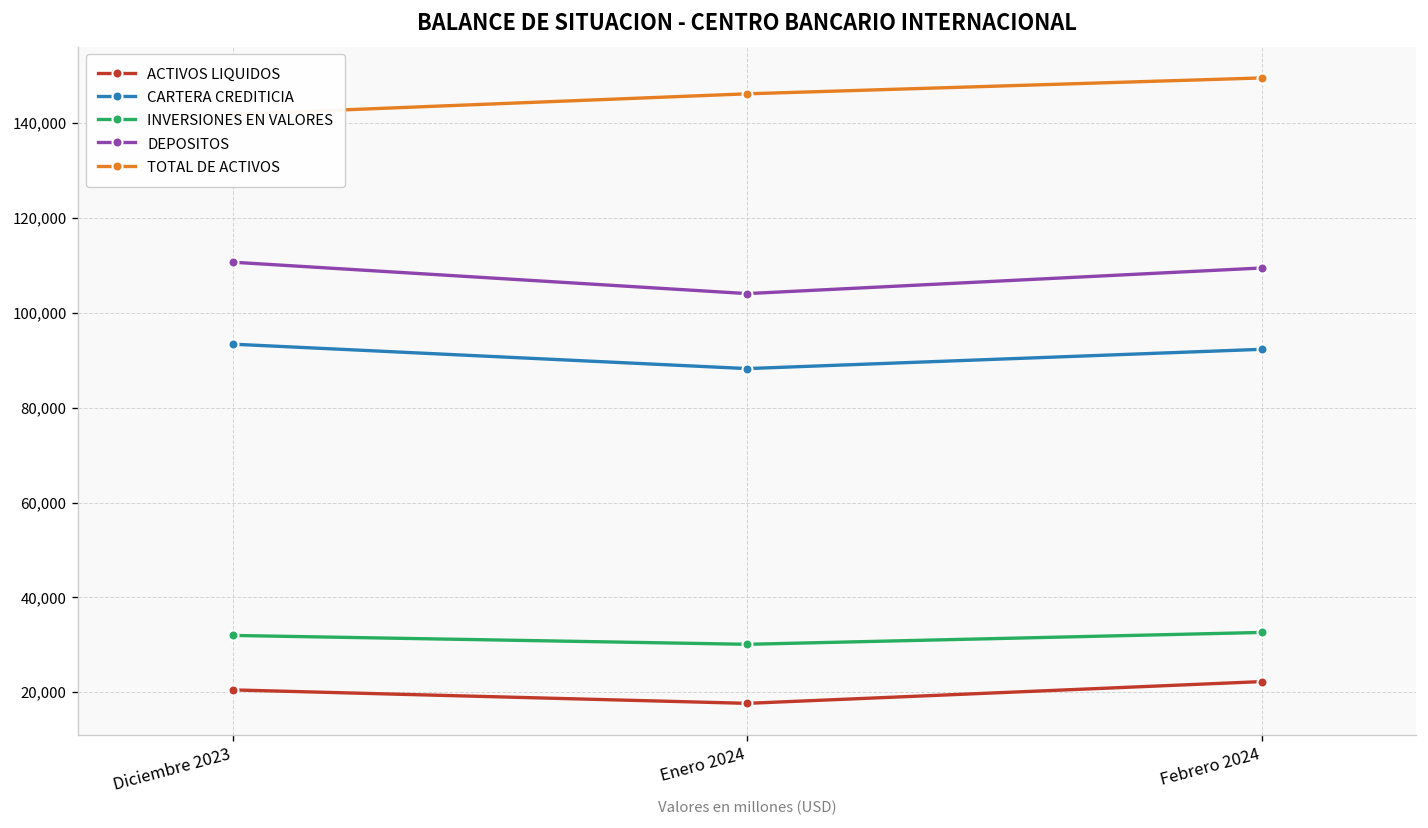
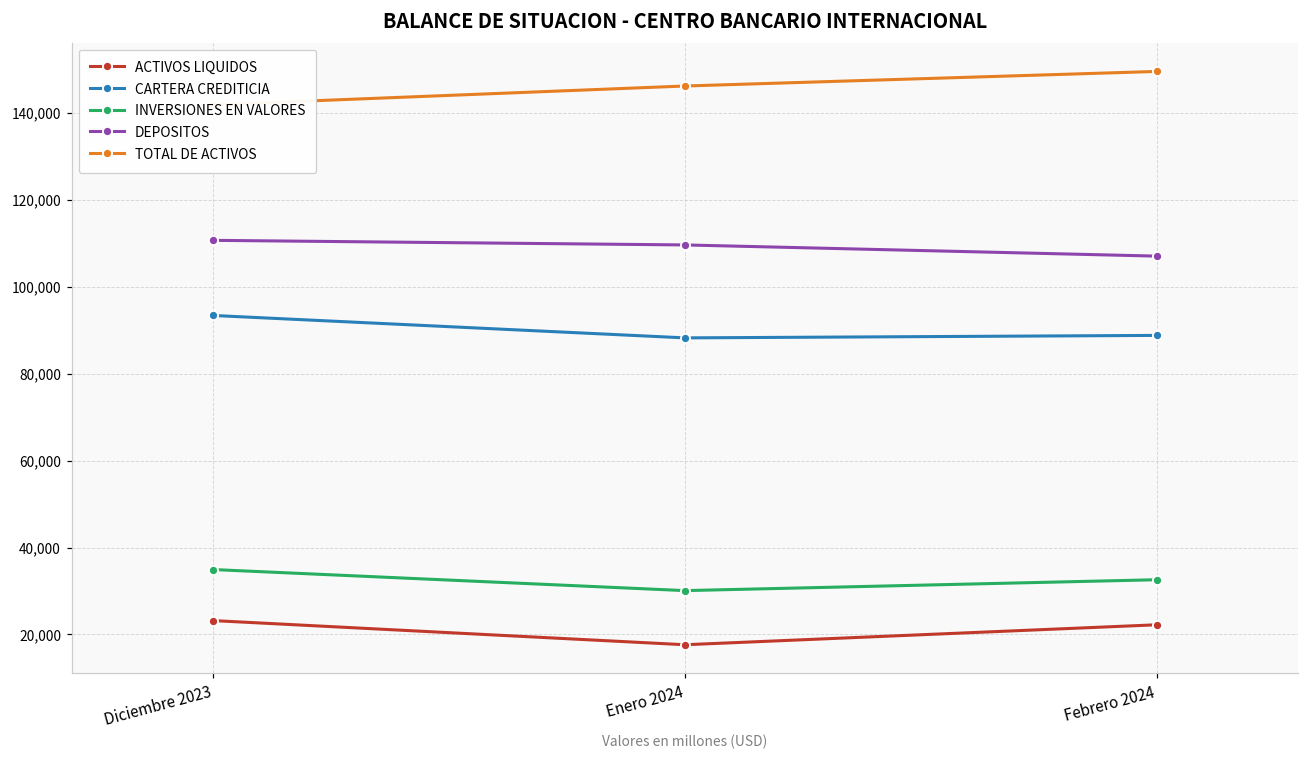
  {
    "ACTIVOS LIQUIDOS": {
-     "Diciembre 2023": "20,000",
+     "Diciembre 2023": "23,000",
      "Enero 2024": "18,000",
      "Febrero 2024": "22,000"
    },
    "CARTERA CREDITICIA": {
      "Diciembre 2023": "93,000",
      "Enero 2024": "88,000",
-     "Febrero 2024": "92,000"
+     "Febrero 2024": "89,000"
    },
    "INVERSIONES EN VALORES": {
-     "Diciembre 2023": "32,000",
+     "Diciembre 2023": "35,000",
      "Enero 2024": "30,000",
      "Febrero 2024": "33,000"
    },
    "DEPOSITOS": {
      "Diciembre 2023": "111,000",
-     "Enero 2024": "104,000",
-     "Febrero 2024": "109,000"
+     "Enero 2024": "110,000",
+     "Febrero 2024": "107,000"
    },
    "TOTAL DE ACTIVOS": {
      "Enero 2024": "146,000",
      "Febrero 2024": "150,000"
    }
  }
